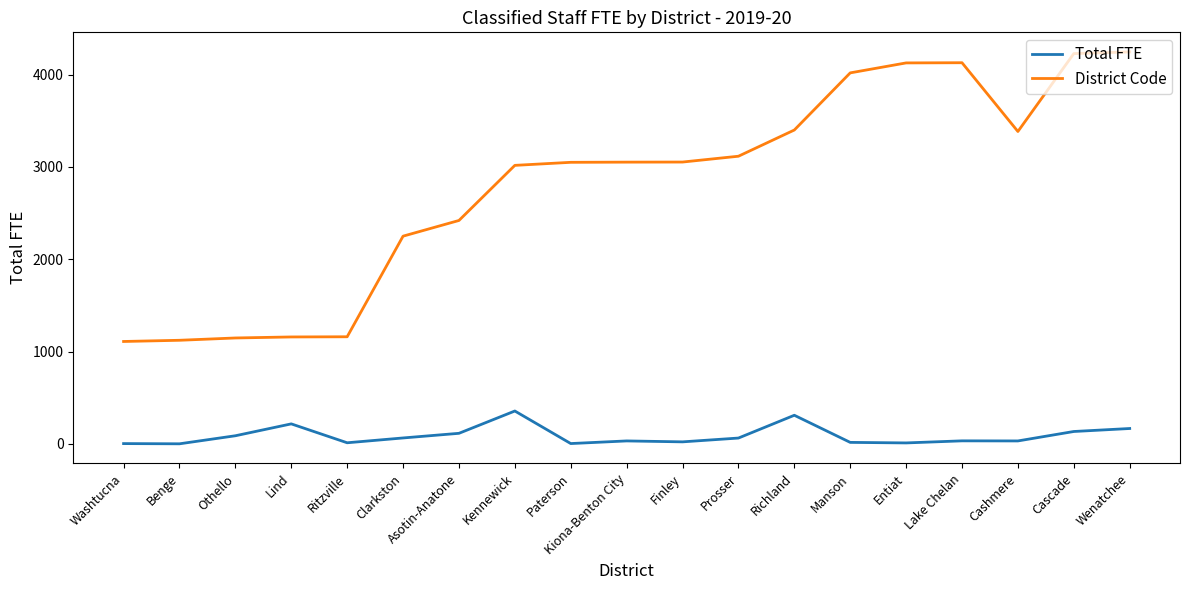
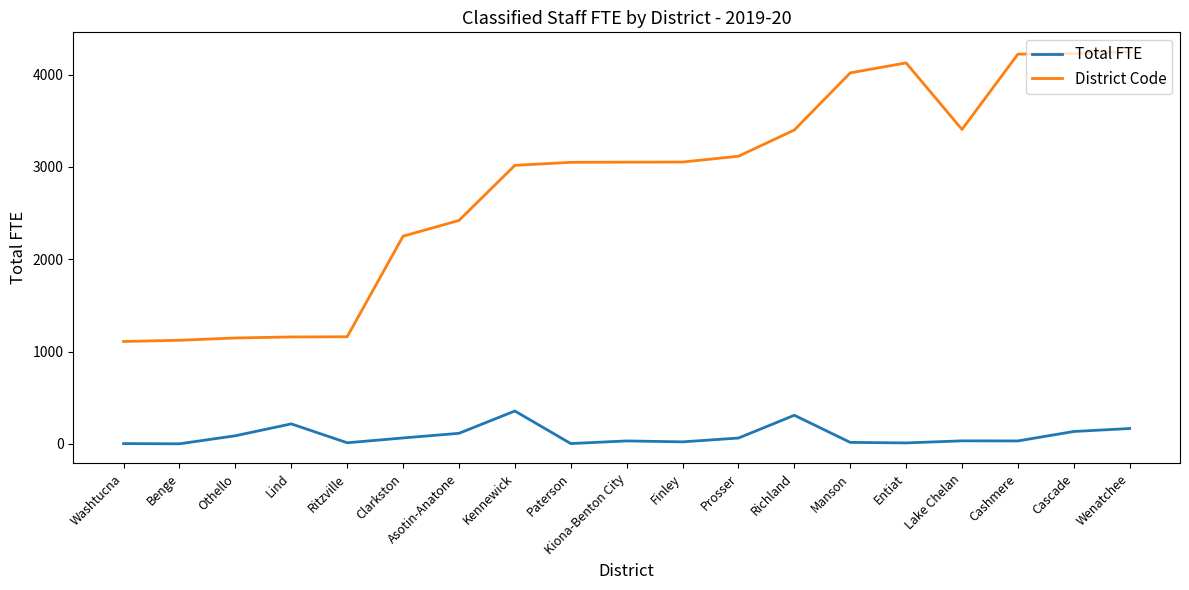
  {
    "Total FTE": {
      "Washtucna": 0,
      "Benge": 0,
      "Othello": 100,
      "Lind": 200,
      "Ritzville": 0,
      "Clarkston": 100,
      "Asotin-Anatone": 100,
      "Kennewick": 400,
      "Paterson": 0,
      "Kiona-Benton City": 0,
      "Finley": 0,
      "Prosser": 100,
      "Richland": 300,
      "Manson": 0,
      "Entiat": 0,
      "Lake Chelan": 0,
      "Cashmere": 0,
      "Cascade": 100,
      "Wenatchee": 200
    },
    "District Code": {
      "Washtucna": 1100,
      "Benge": 1100,
      "Othello": 1100,
      "Lind": 1200,
      "Ritzville": 1200,
      "Clarkston": 2300,
      "Asotin-Anatone": 2400,
      "Kennewick": 3000,
      "Paterson": 3100,
      "Kiona-Benton City": 3100,
      "Finley": 3100,
      "Prosser": 3100,
      "Richland": 3400,
      "Manson": 4000,
      "Entiat": 4100,
-     "Lake Chelan": 4100,
-     "Cashmere": 3400
+     "Lake Chelan": 3400,
+     "Cashmere": 4200
    }
  }
